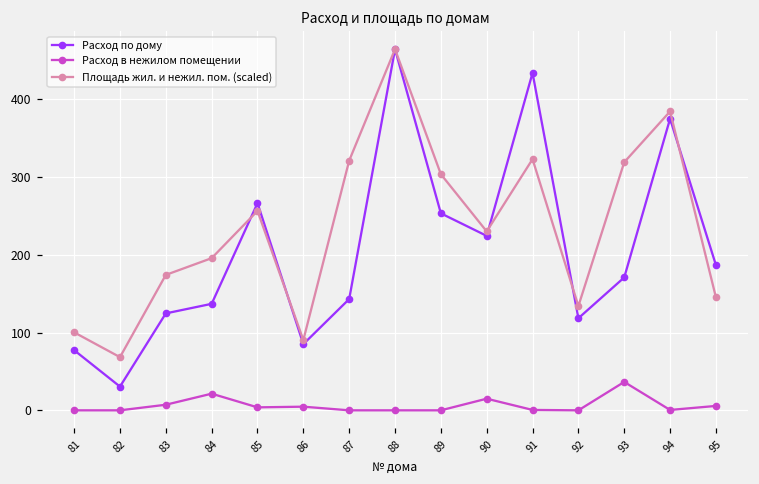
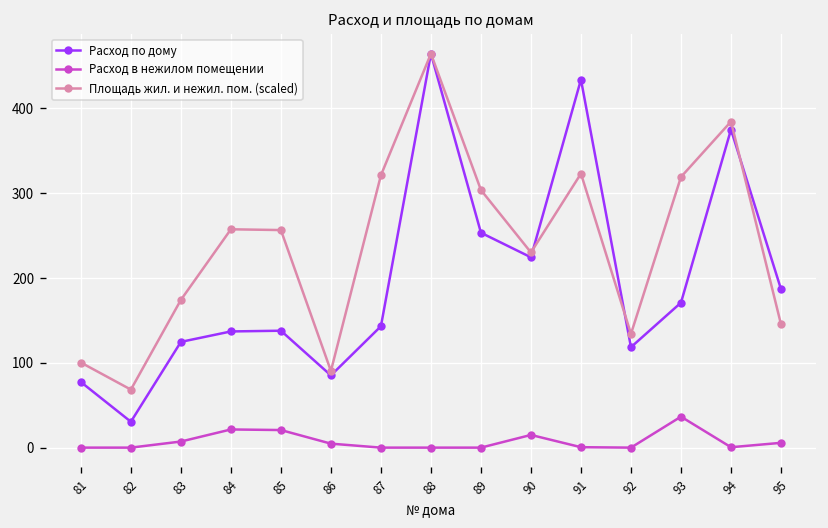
  {
    "Расход по дому": {
      "81": 80,
      "82": 30,
      "83": 120,
      "84": 140,
-     "85": 270,
+     "85": 140,
      "86": 90,
      "87": 140,
      "89": 250,
      "90": 220,
      "91": 430,
      "92": 120,
      "93": 170,
      "94": 380,
      "95": 190
    },
    "Расход в нежилом помещении": {
      "81": 0,
      "82": 0,
      "83": 10,
      "84": 20,
-     "85": 0,
+     "85": 20,
      "86": 0,
      "87": 0,
      "88": 0,
      "89": 0,
      "90": 10,
      "91": 0,
      "92": 0,
      "93": 40,
      "94": 0,
      "95": 10
    },
    "Площадь жил. и нежил. пом. (scaled)": {
      "81": 100,
      "82": 70,
      "83": 170,
-     "84": 200,
+     "84": 260,
      "85": 260,
      "86": 90,
      "87": 320,
      "89": 300,
      "90": 230,
      "91": 320,
      "92": 130,
      "93": 320,
      "94": 380,
      "95": 150
    }
  }
